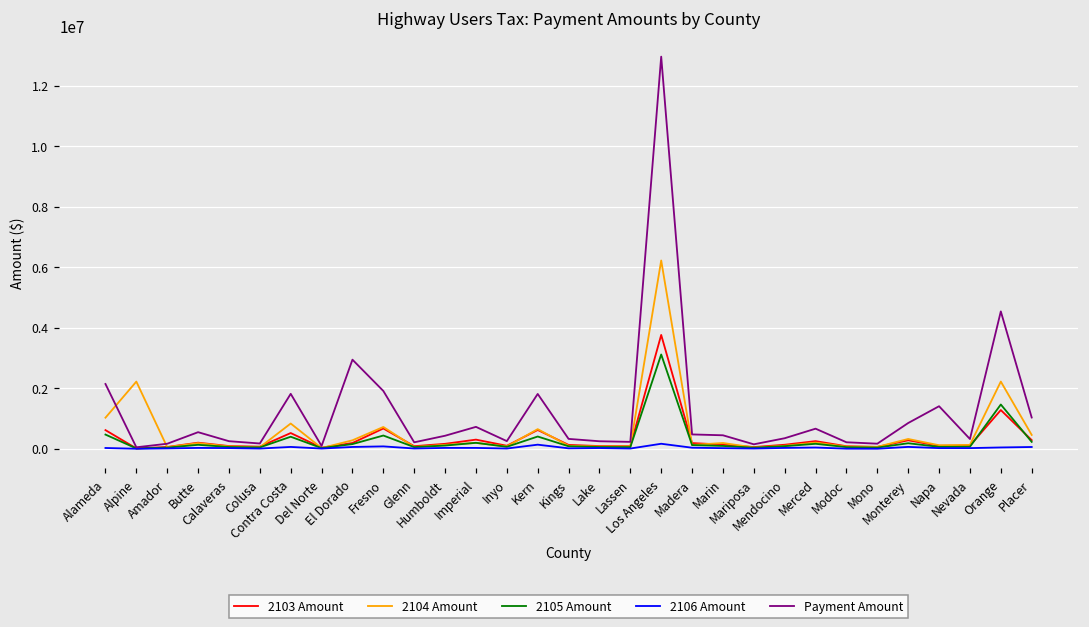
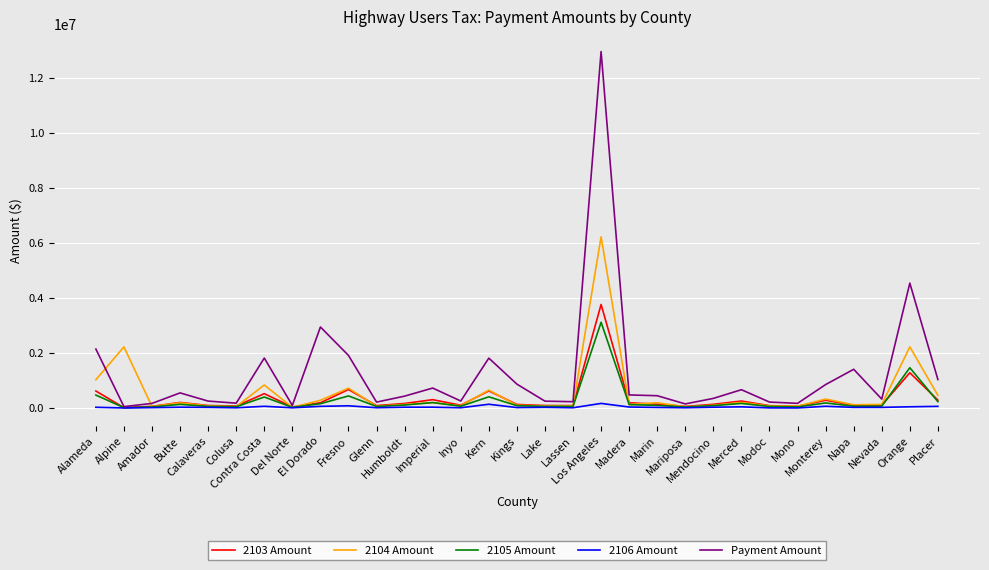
  {
    "2103 Amount": {
      "Alameda": 600000,
      "Contra Costa": 500000,
      "Imperial": 300000,
      "Los Angeles": 3800000,
      "Orange": 1300000
    },
    "2104 Amount": {
      "Alameda": 1000000,
      "Alpine": 2200000,
      "Contra Costa": 800000,
      "Los Angeles": 6200000,
      "Orange": 2200000,
      "Placer": 500000
    },
    "2105 Amount": {
      "Alameda": 500000,
      "Contra Costa": 400000,
      "Fresno": 400000,
      "Kern": 400000,
      "Los Angeles": 3100000,
      "Monterey": 200000,
      "Orange": 1500000
    },
    "2106 Amount": {
      "Alameda": 0,
      "Butte": 0,
      "Contra Costa": 100000,
      "El Dorado": 100000,
      "Fresno": 100000,
      "Imperial": 0,
      "Kern": 100000,
      "Los Angeles": 200000,
      "Merced": 0,
      "Monterey": 100000,
      "Orange": 0,
      "Placer": 100000
    },
    "Payment Amount": {
      "Alameda": 2100000,
      "Amador": 200000,
      "Butte": 500000,
      "Calaveras": 300000,
      "Colusa": 200000,
      "Contra Costa": 1800000,
      "El Dorado": 2900000,
      "Fresno": 1900000,
      "Glenn": 200000,
      "Humboldt": 400000,
      "Imperial": 700000,
      "Inyo": 300000,
      "Kern": 1800000,
-     "Kings": 300000,
+     "Kings": 900000,
      "Lake": 200000,
      "Lassen": 200000,
      "Los Angeles": 13000000,
      "Madera": 500000,
      "Marin": 400000,
      "Mendocino": 300000,
      "Merced": 700000,
      "Modoc": 200000,
      "Mono": 200000,
      "Monterey": 900000,
      "Napa": 1400000,
      "Nevada": 300000,
      "Orange": 4500000,
      "Placer": 1000000
    }
  }
